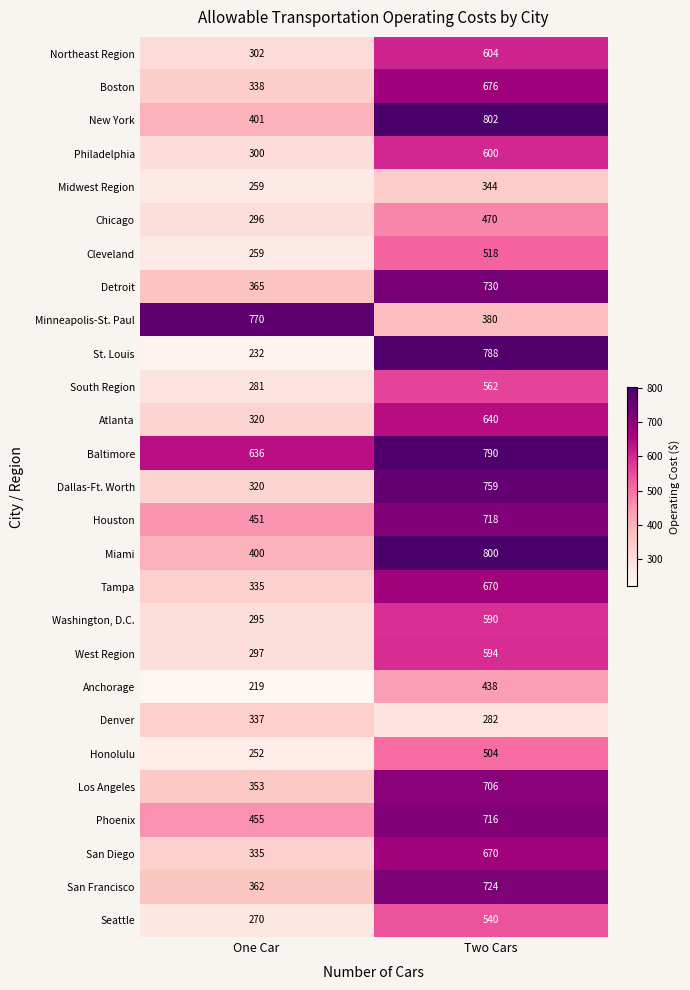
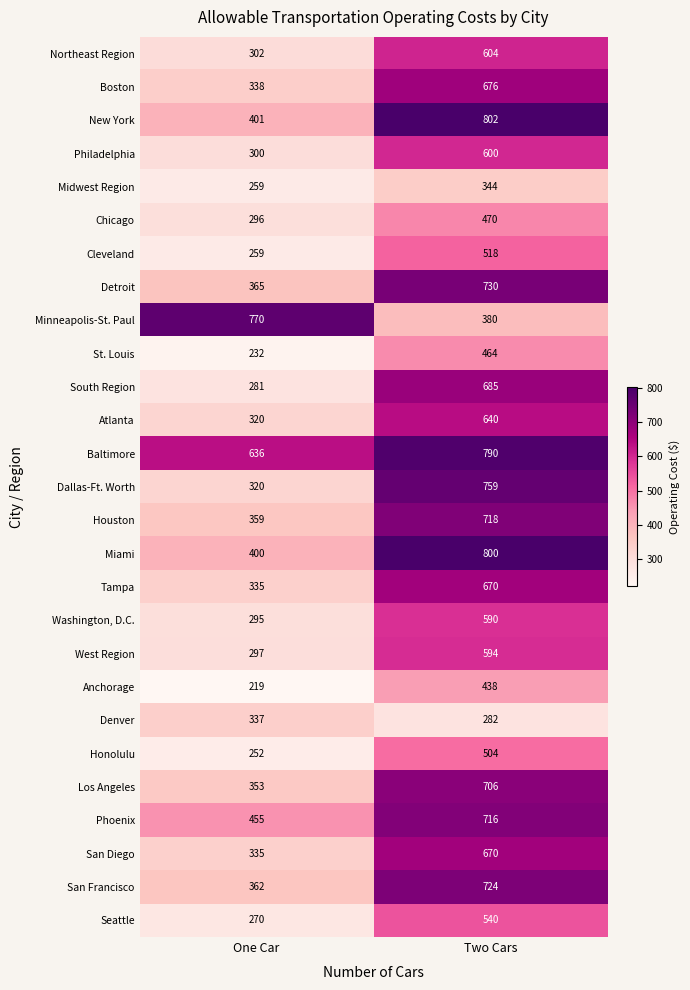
  {
    "Northeast Region": {
      "One Car": 302,
      "Two Cars": 604
    },
    "Boston": {
      "One Car": 338,
      "Two Cars": 676
    },
    "New York": {
      "One Car": 401,
      "Two Cars": 802
    },
    "Philadelphia": {
      "One Car": 300,
      "Two Cars": 600
    },
    "Midwest Region": {
      "One Car": 259,
      "Two Cars": 344
    },
    "Chicago": {
      "One Car": 296,
      "Two Cars": 470
    },
    "Cleveland": {
      "One Car": 259,
      "Two Cars": 518
    },
    "Detroit": {
      "One Car": 365,
      "Two Cars": 730
    },
    "Minneapolis-St. Paul": {
      "One Car": 770,
      "Two Cars": 380
    },
    "St. Louis": {
      "One Car": 232,
-     "Two Cars": 788
+     "Two Cars": 464
    },
    "South Region": {
      "One Car": 281,
-     "Two Cars": 562
+     "Two Cars": 685
    },
    "Atlanta": {
      "One Car": 320,
      "Two Cars": 640
    },
    "Baltimore": {
      "One Car": 636,
      "Two Cars": 790
    },
    "Dallas-Ft. Worth": {
      "One Car": 320,
      "Two Cars": 759
    },
    "Houston": {
-     "One Car": 451,
+     "One Car": 359,
      "Two Cars": 718
    },
    "Miami": {
      "One Car": 400,
      "Two Cars": 800
    },
    "Tampa": {
      "One Car": 335,
      "Two Cars": 670
    },
    "Washington, D.C.": {
      "One Car": 295,
      "Two Cars": 590
    },
    "West Region": {
      "One Car": 297,
      "Two Cars": 594
    },
    "Anchorage": {
      "One Car": 219,
      "Two Cars": 438
    },
    "Denver": {
      "One Car": 337,
      "Two Cars": 282
    },
    "Honolulu": {
      "One Car": 252,
      "Two Cars": 504
    },
    "Los Angeles": {
      "One Car": 353,
      "Two Cars": 706
    },
    "Phoenix": {
      "One Car": 455,
      "Two Cars": 716
    },
    "San Diego": {
      "One Car": 335,
      "Two Cars": 670
    },
    "San Francisco": {
      "One Car": 362,
      "Two Cars": 724
    },
    "Seattle": {
      "One Car": 270,
      "Two Cars": 540
    }
  }
